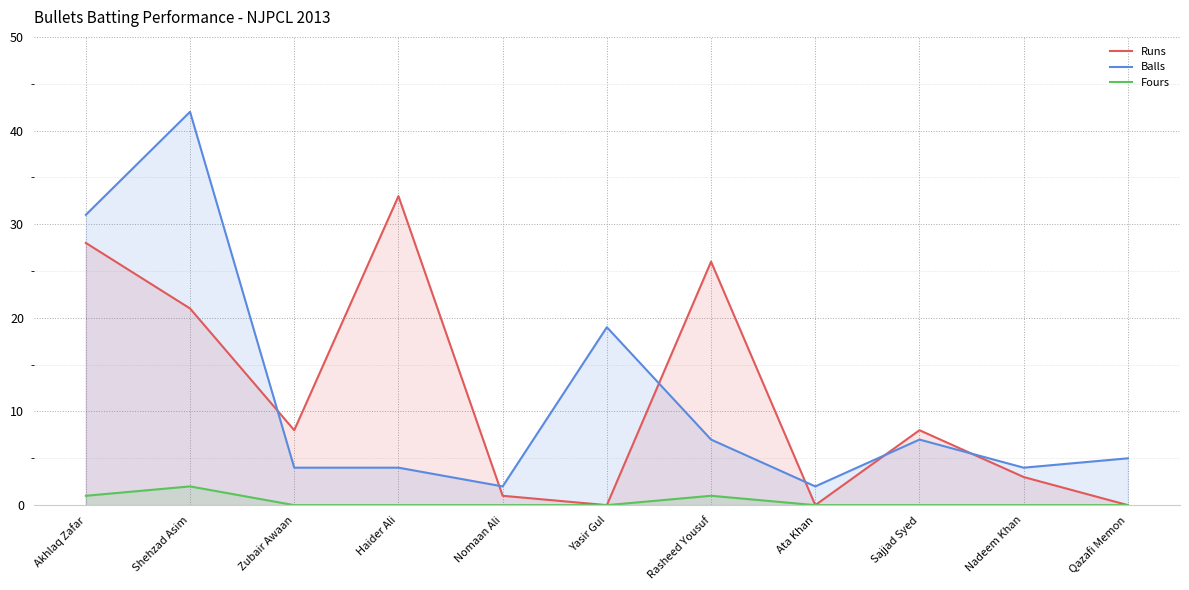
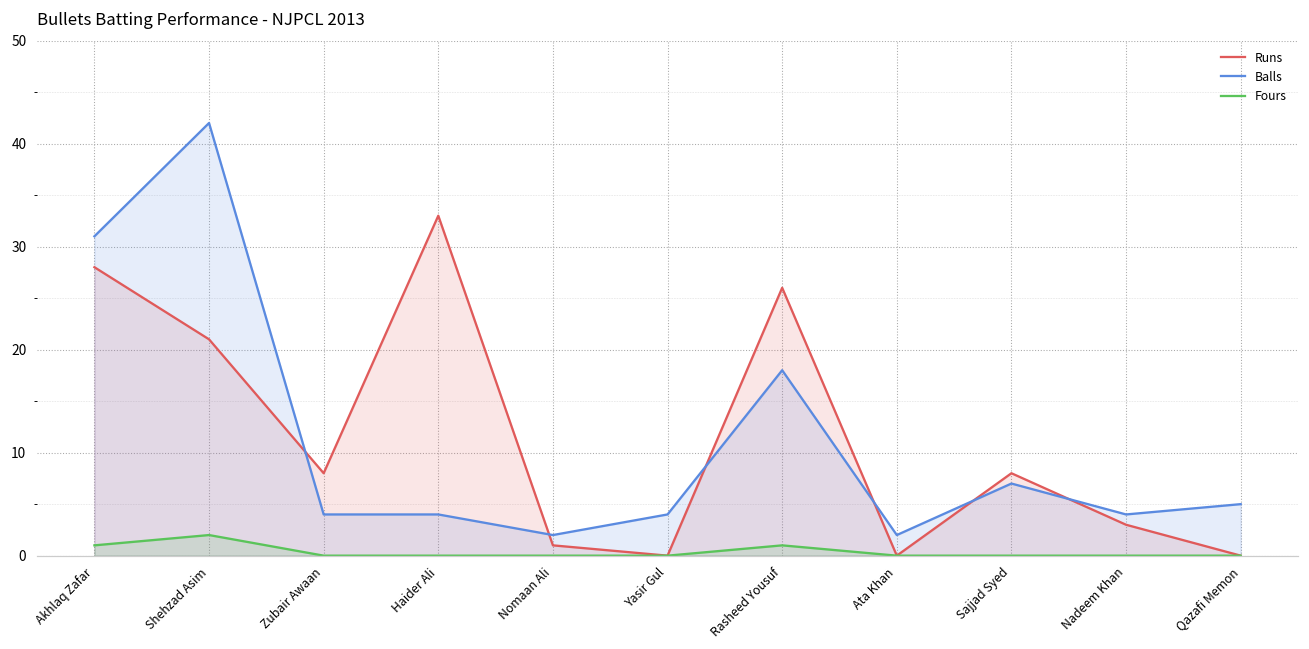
  {
    "Runs": {
      "Akhlaq Zafar": 28,
      "Shehzad Asim": 21,
      "Zubair Awaan": 8,
      "Haider Ali": 33,
      "Nomaan Ali": 1,
      "Rasheed Yousuf": 26,
      "Sajjad Syed": 8,
      "Nadeem Khan": 3
    },
    "Balls": {
      "Akhlaq Zafar": 31,
      "Shehzad Asim": 42,
      "Zubair Awaan": 4,
      "Haider Ali": 4,
      "Nomaan Ali": 2,
-     "Yasir Gul": 19,
-     "Rasheed Yousuf": 7,
+     "Yasir Gul": 4,
+     "Rasheed Yousuf": 18,
      "Ata Khan": 2,
      "Sajjad Syed": 7,
      "Nadeem Khan": 4,
      "Qazafi Memon": 5
    },
    "Fours": {
      "Akhlaq Zafar": 1,
      "Shehzad Asim": 2,
      "Zubair Awaan": 0,
      "Haider Ali": 0,
      "Nomaan Ali": 0,
      "Rasheed Yousuf": 1,
      "Sajjad Syed": 0,
      "Nadeem Khan": 0
    }
  }
